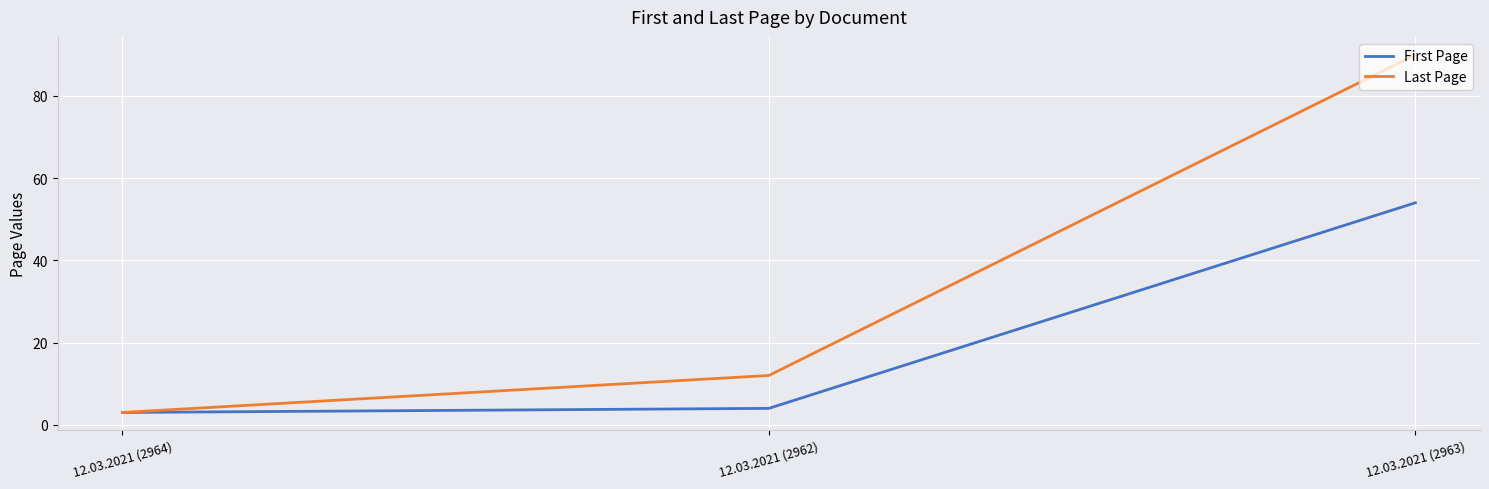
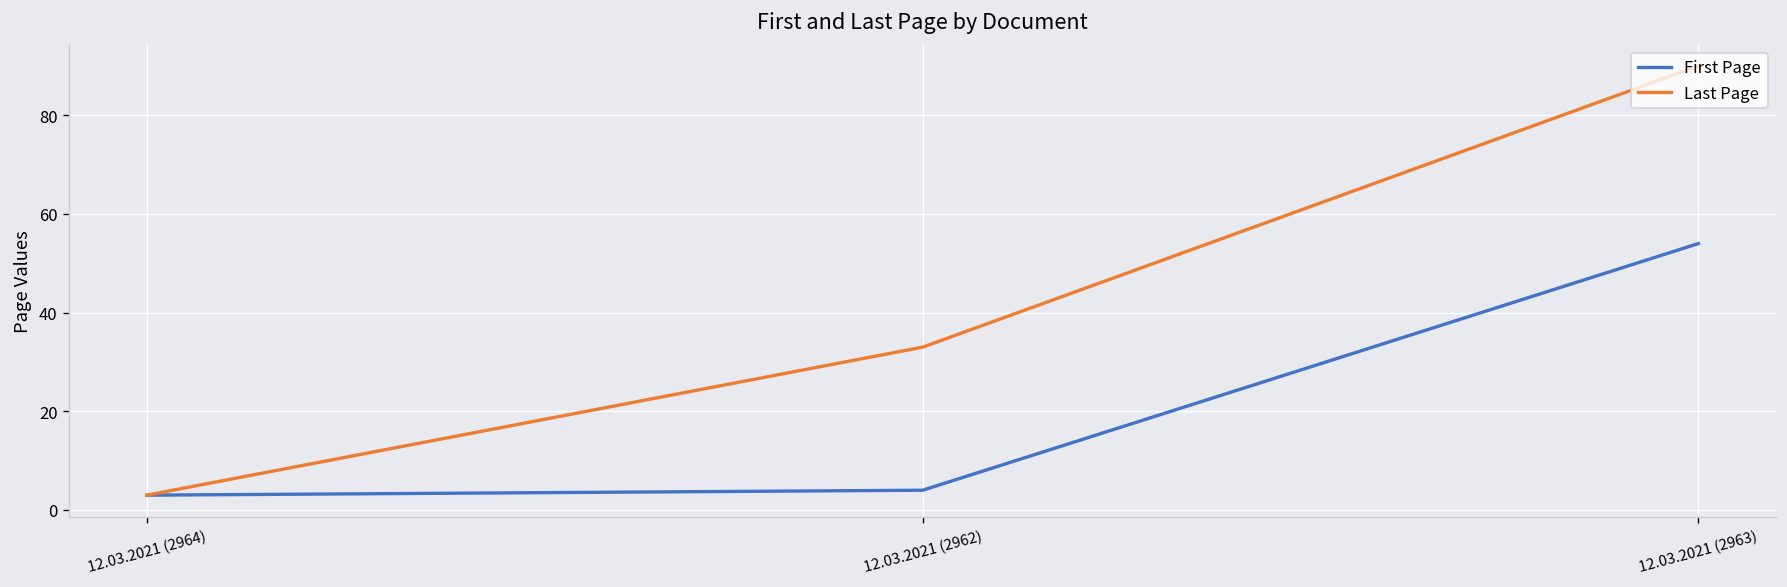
  {
    "First Page": {
      "12.03.2021 (2962)": 4,
      "12.03.2021 (2963)": 54
    },
    "Last Page": {
-     "12.03.2021 (2962)": 12
+     "12.03.2021 (2962)": 33
    }
  }
